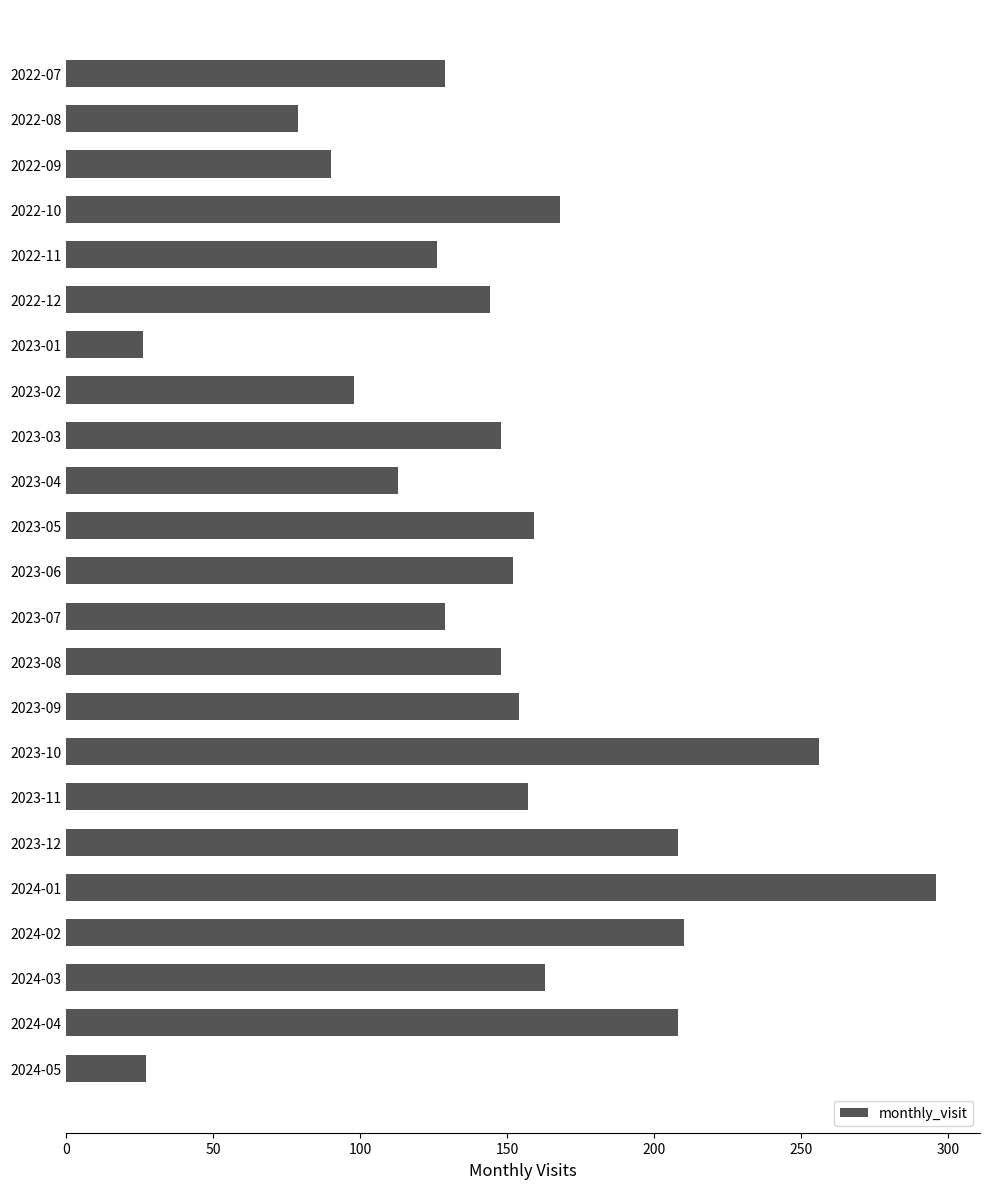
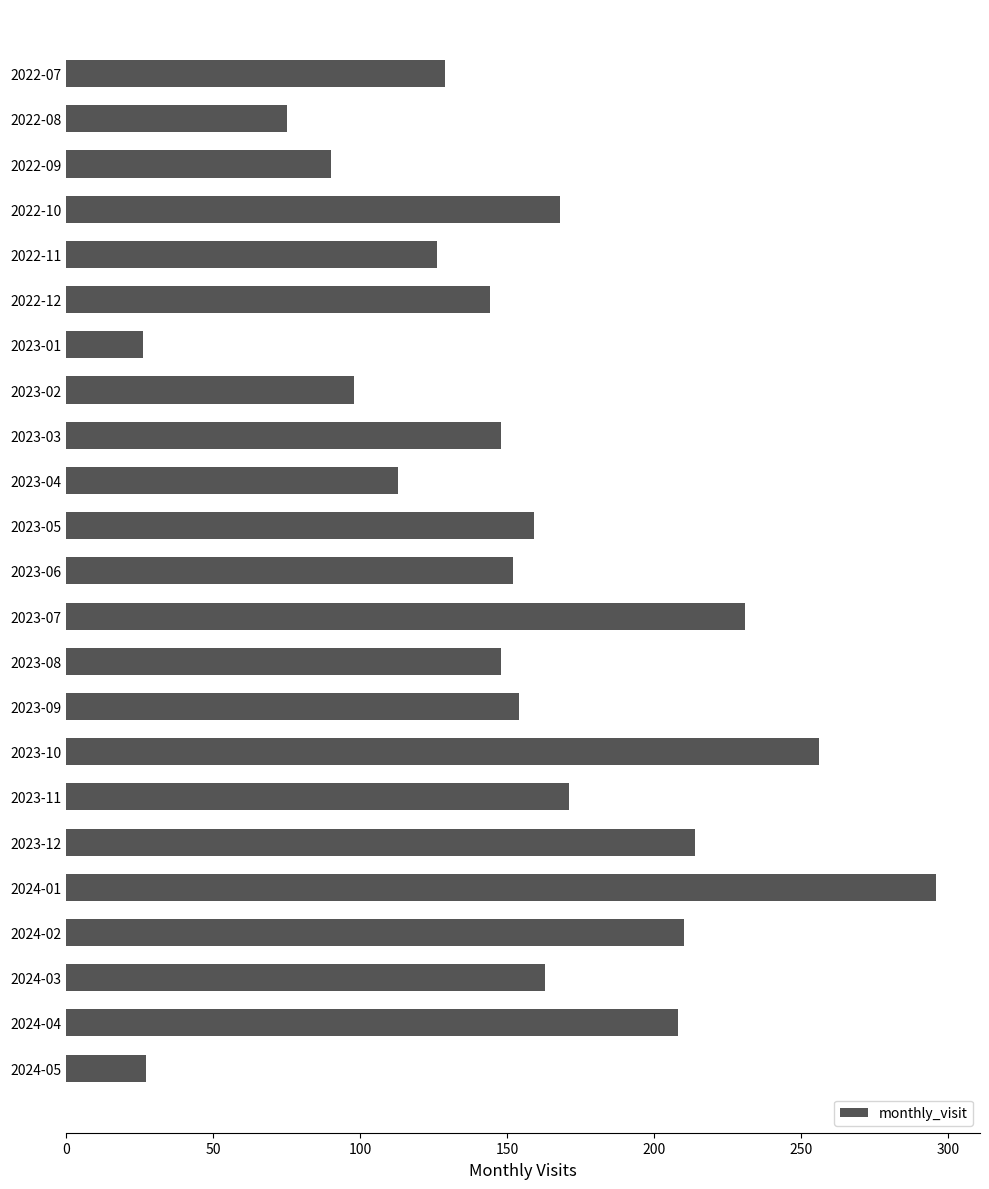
  {
    "2022-07": 129,
-   "2022-08": 79,
+   "2022-08": 75,
    "2022-09": 90,
    "2022-10": 168,
    "2022-11": 126,
    "2022-12": 144,
    "2023-01": 26,
    "2023-02": 98,
    "2023-03": 148,
    "2023-04": 113,
    "2023-05": 159,
    "2023-06": 152,
-   "2023-07": 129,
+   "2023-07": 231,
    "2023-08": 148,
    "2023-09": 154,
    "2023-10": 256,
-   "2023-11": 157,
-   "2023-12": 208,
+   "2023-11": 171,
+   "2023-12": 214,
    "2024-01": 296,
    "2024-02": 210,
    "2024-03": 163,
    "2024-04": 208,
    "2024-05": 27
  }
